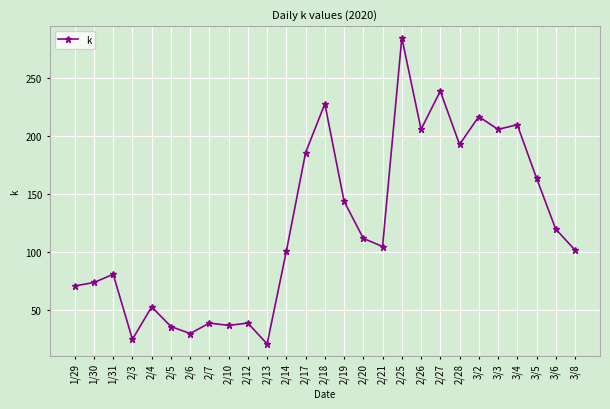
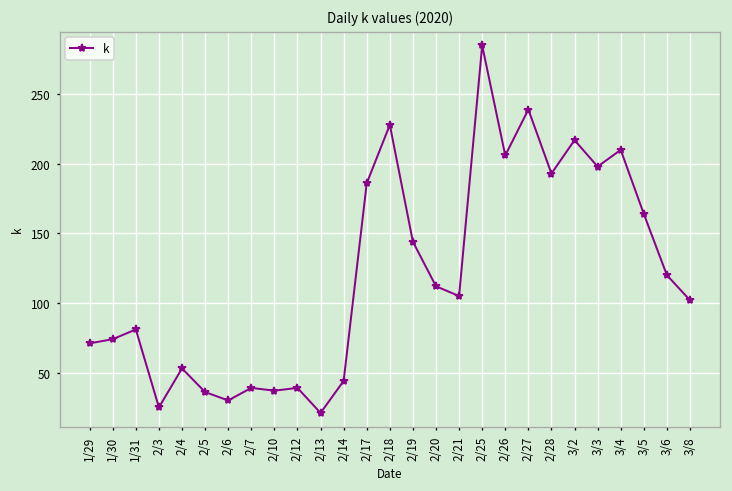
  {
    "1/29": 71,
    "1/30": 74,
    "1/31": 81,
    "2/3": 25,
    "2/4": 53,
    "2/5": 36,
    "2/6": 30,
    "2/7": 39,
    "2/10": 37,
    "2/12": 39,
    "2/13": 21,
-   "2/14": 101,
+   "2/14": 44,
    "2/17": 186,
    "2/18": 228,
    "2/19": 144,
    "2/20": 112,
    "2/21": 105,
    "2/25": 285,
    "2/26": 206,
    "2/27": 239,
    "2/28": 193,
    "3/2": 217,
-   "3/3": 206,
+   "3/3": 198,
    "3/4": 210,
    "3/5": 164,
    "3/6": 120,
    "3/8": 102
  }
